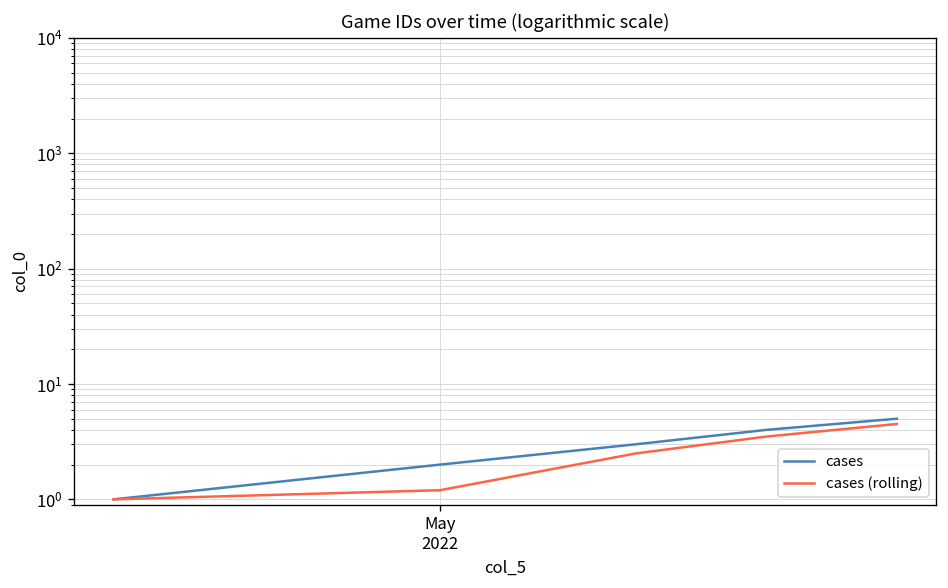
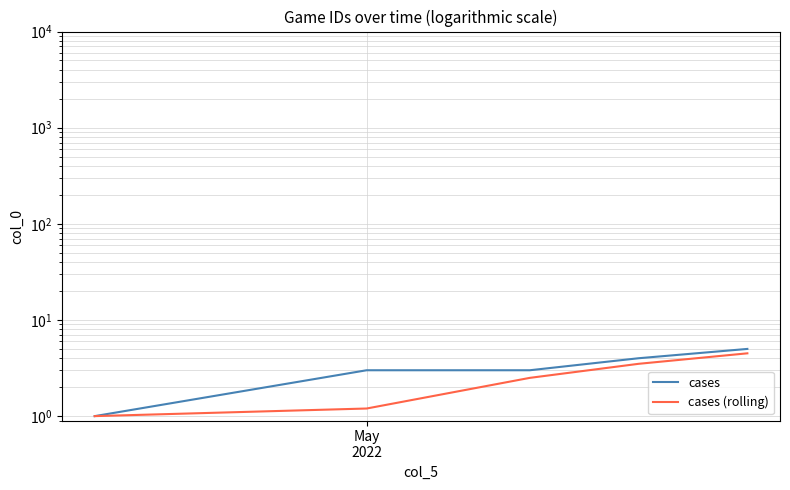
  {
    "cases": {
-     "May 2022": 2
+     "May 2022": 3
    },
    "cases (rolling)": {
      "May 2022": 1.2
    }
  }
